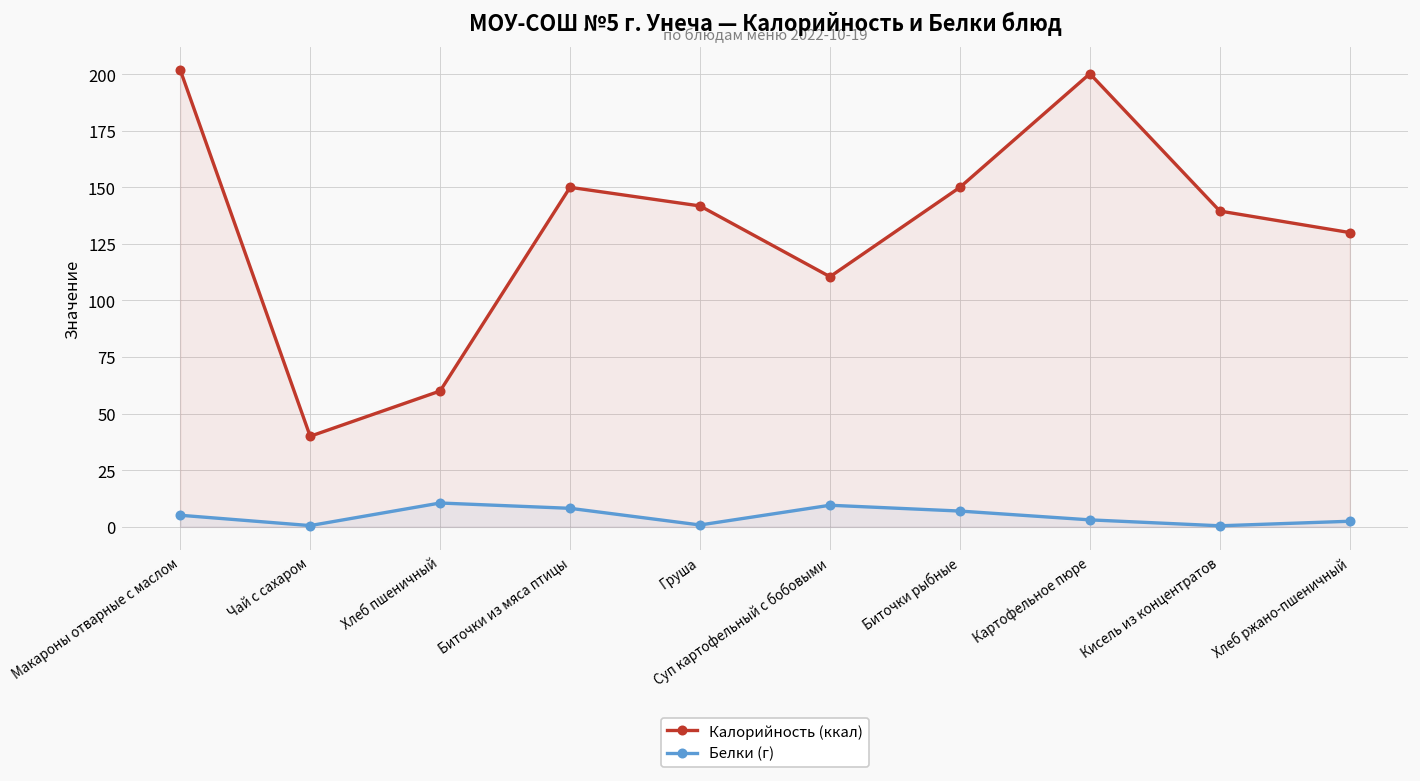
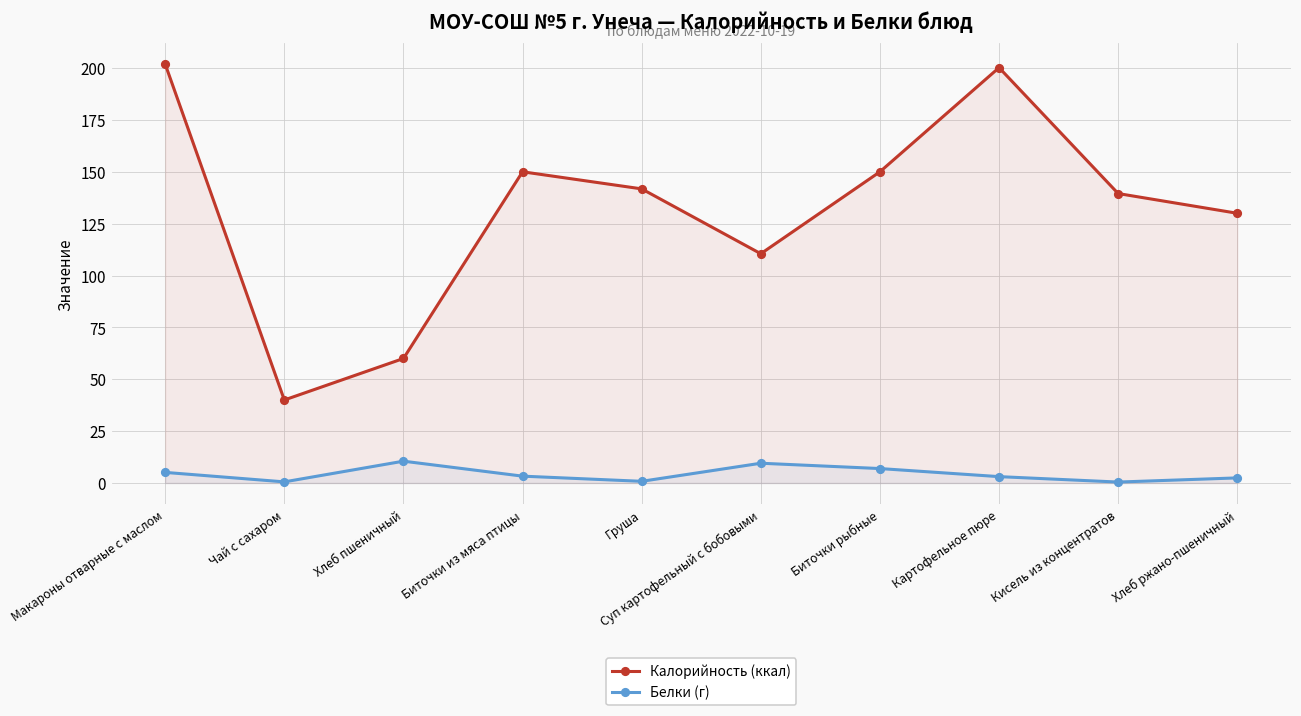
  {
    "Калорийность (ккал)": {
      "Макароны отварные с маслом": 202,
      "Чай с сахаром": 40,
      "Хлеб пшеничный": 60,
      "Биточки из мяса птицы": 150,
      "Груша": 142,
      "Суп картофельный с бобовыми": 111,
      "Биточки рыбные": 150,
      "Картофельное пюре": 200,
      "Кисель из концентратов": 140,
      "Хлеб ржано-пшеничный": 130
    },
    "Белки (г)": {
      "Макароны отварные с маслом": 5,
      "Чай с сахаром": 1,
      "Хлеб пшеничный": 11,
-     "Биточки из мяса птицы": 8,
+     "Биточки из мяса птицы": 3,
      "Груша": 1,
      "Суп картофельный с бобовыми": 10,
      "Биточки рыбные": 7,
      "Картофельное пюре": 3,
      "Кисель из концентратов": 0,
      "Хлеб ржано-пшеничный": 2
    }
  }
